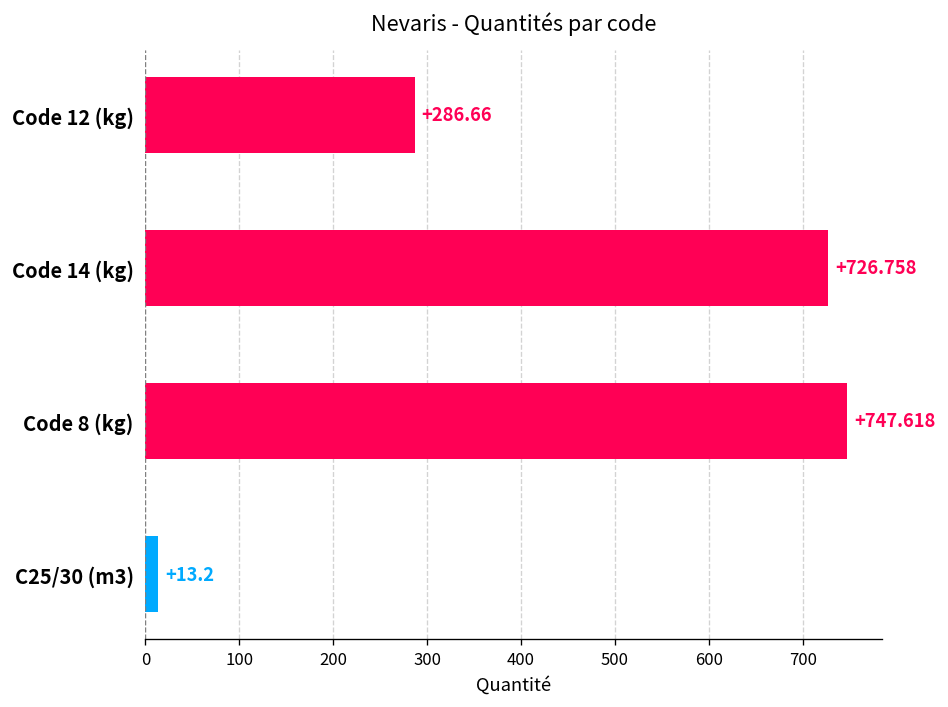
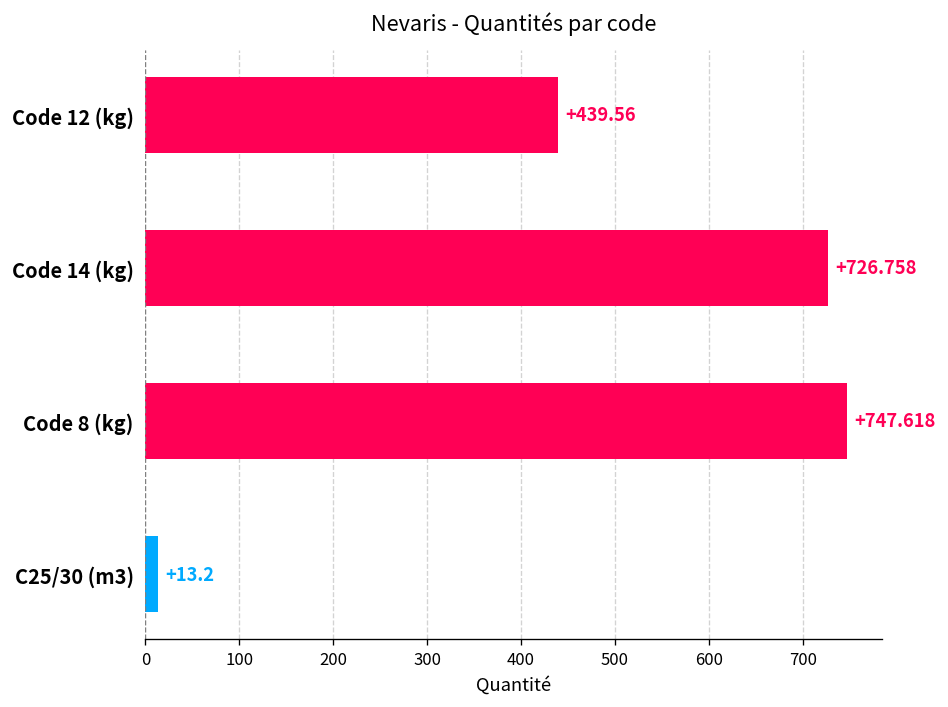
  {
-   "Code 12 (kg)": "+286.66",
+   "Code 12 (kg)": "+439.56",
    "Code 14 (kg)": "+726.758",
    "Code 8 (kg)": "+747.618",
    "C25/30 (m3)": "+13.2"
  }
